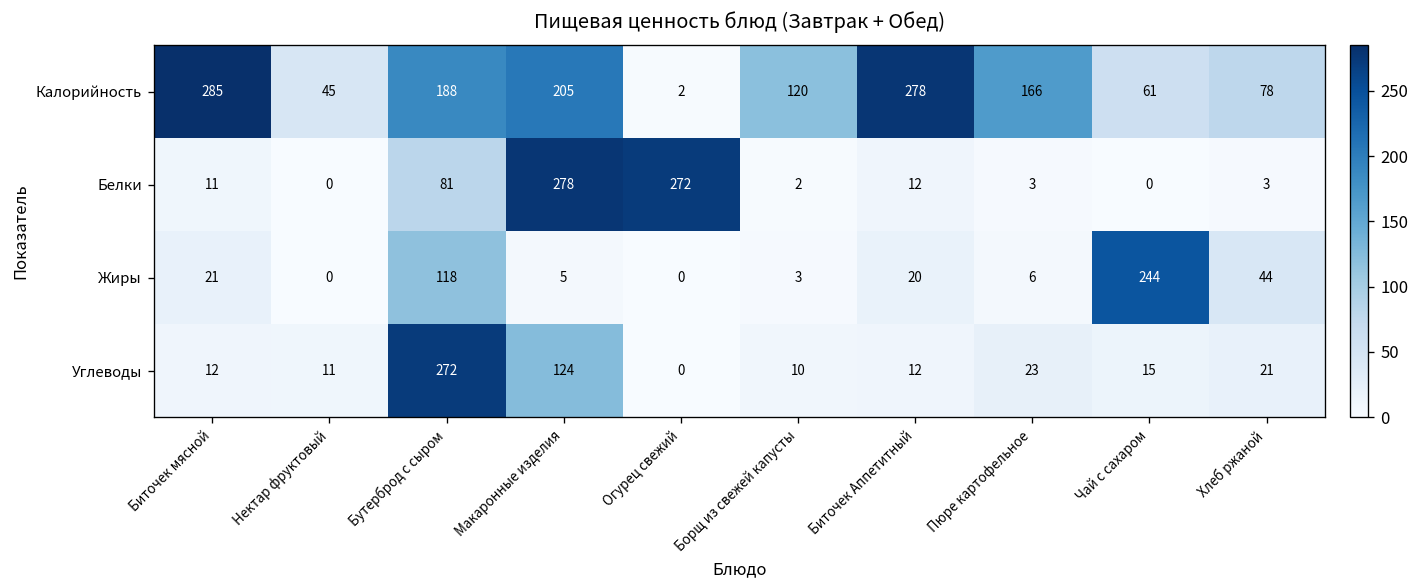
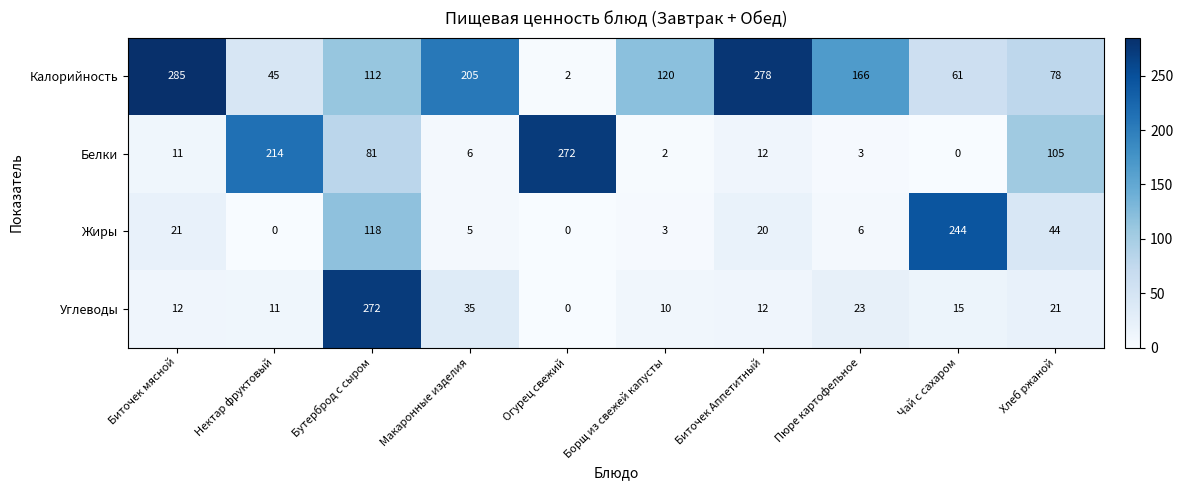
  {
    "Калорийность": {
      "Биточек мясной": 285,
      "Нектар фруктовый": 45,
-     "Бутерброд с сыром": 188,
+     "Бутерброд с сыром": 112,
      "Макаронные изделия": 205,
      "Огурец свежий": 2,
      "Борщ из свежей капусты": 120,
      "Биточек Аппетитный": 278,
      "Пюре картофельное": 166,
      "Чай с сахаром": 61,
      "Хлеб ржаной": 78
    },
    "Белки": {
      "Биточек мясной": 11,
-     "Нектар фруктовый": 0,
+     "Нектар фруктовый": 214,
      "Бутерброд с сыром": 81,
-     "Макаронные изделия": 278,
+     "Макаронные изделия": 6,
      "Огурец свежий": 272,
      "Борщ из свежей капусты": 2,
      "Биточек Аппетитный": 12,
      "Пюре картофельное": 3,
      "Чай с сахаром": 0,
-     "Хлеб ржаной": 3
+     "Хлеб ржаной": 105
    },
    "Жиры": {
      "Биточек мясной": 21,
      "Нектар фруктовый": 0,
      "Бутерброд с сыром": 118,
      "Макаронные изделия": 5,
      "Огурец свежий": 0,
      "Борщ из свежей капусты": 3,
      "Биточек Аппетитный": 20,
      "Пюре картофельное": 6,
      "Чай с сахаром": 244,
      "Хлеб ржаной": 44
    },
    "Углеводы": {
      "Биточек мясной": 12,
      "Нектар фруктовый": 11,
      "Бутерброд с сыром": 272,
-     "Макаронные изделия": 124,
+     "Макаронные изделия": 35,
      "Огурец свежий": 0,
      "Борщ из свежей капусты": 10,
      "Биточек Аппетитный": 12,
      "Пюре картофельное": 23,
      "Чай с сахаром": 15,
      "Хлеб ржаной": 21
    }
  }
